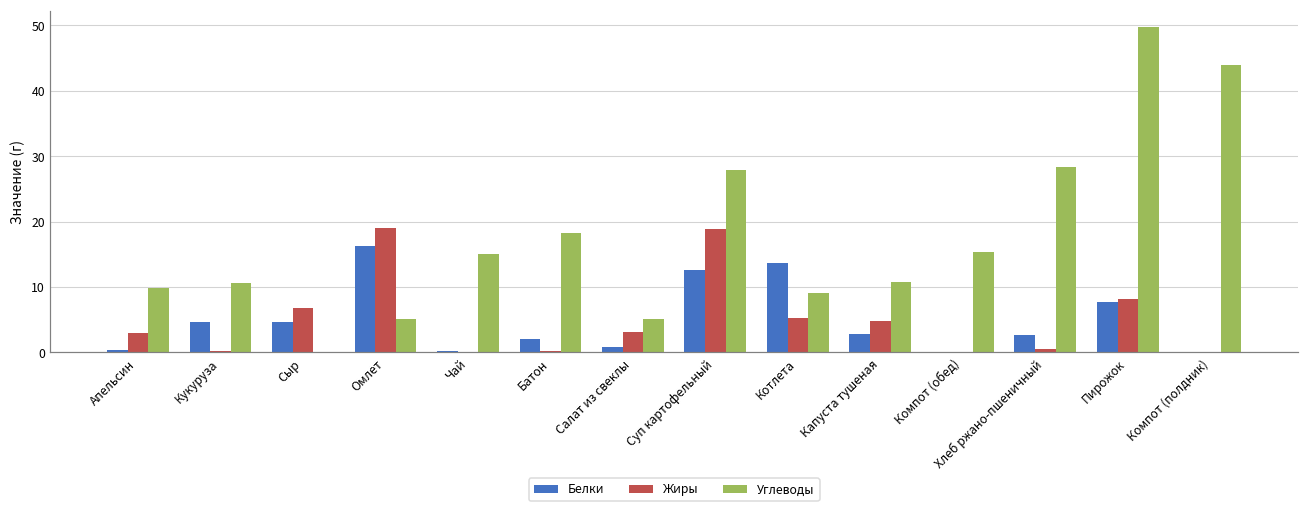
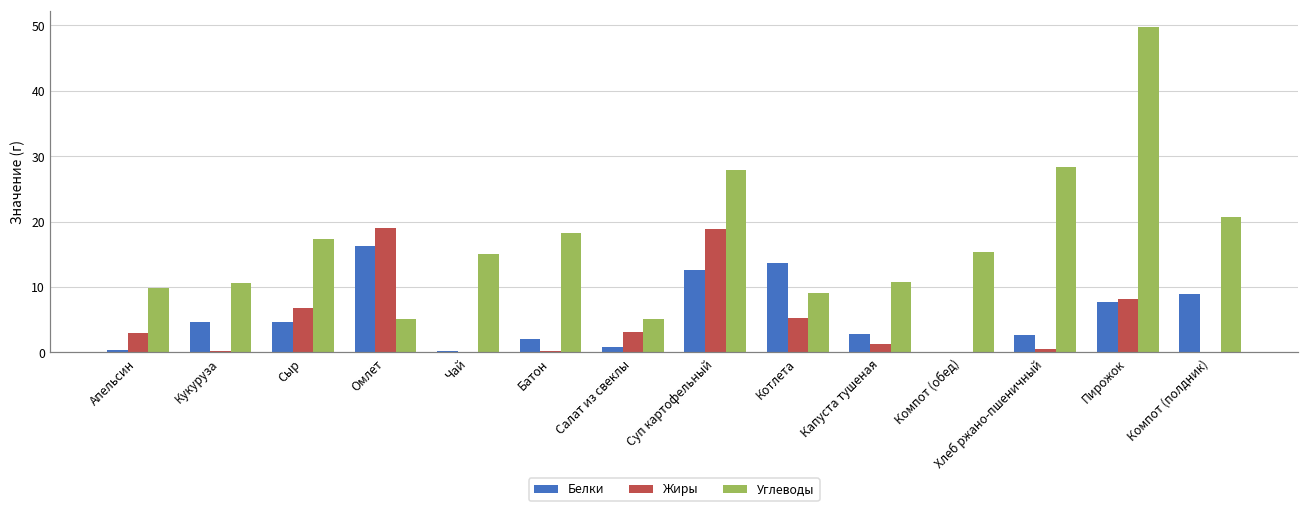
  {
    "Белки": {
      "Кукуруза": 5,
      "Сыр": 5,
      "Омлет": 16,
      "Батон": 2,
      "Салат из свеклы": 1,
      "Суп картофельный": 13,
      "Котлета": 14,
      "Капуста тушеная": 3,
      "Хлеб ржано-пшеничный": 3,
      "Пирожок": 8,
-     "Компот (полдник)": 0
+     "Компот (полдник)": 9
    },
    "Жиры": {
      "Апельсин": 3,
      "Сыр": 7,
      "Омлет": 19,
      "Салат из свеклы": 3,
      "Суп картофельный": 19,
      "Котлета": 5,
-     "Капуста тушеная": 5,
+     "Капуста тушеная": 1,
      "Хлеб ржано-пшеничный": 0,
      "Пирожок": 8
    },
    "Углеводы": {
      "Апельсин": 10,
      "Кукуруза": 11,
-     "Сыр": 0,
+     "Сыр": 17,
      "Омлет": 5,
      "Чай": 15,
      "Батон": 18,
      "Салат из свеклы": 5,
      "Суп картофельный": 28,
      "Котлета": 9,
      "Капуста тушеная": 11,
      "Компот (обед)": 15,
      "Хлеб ржано-пшеничный": 28,
      "Пирожок": 50,
-     "Компот (полдник)": 44
+     "Компот (полдник)": 21
    }
  }
